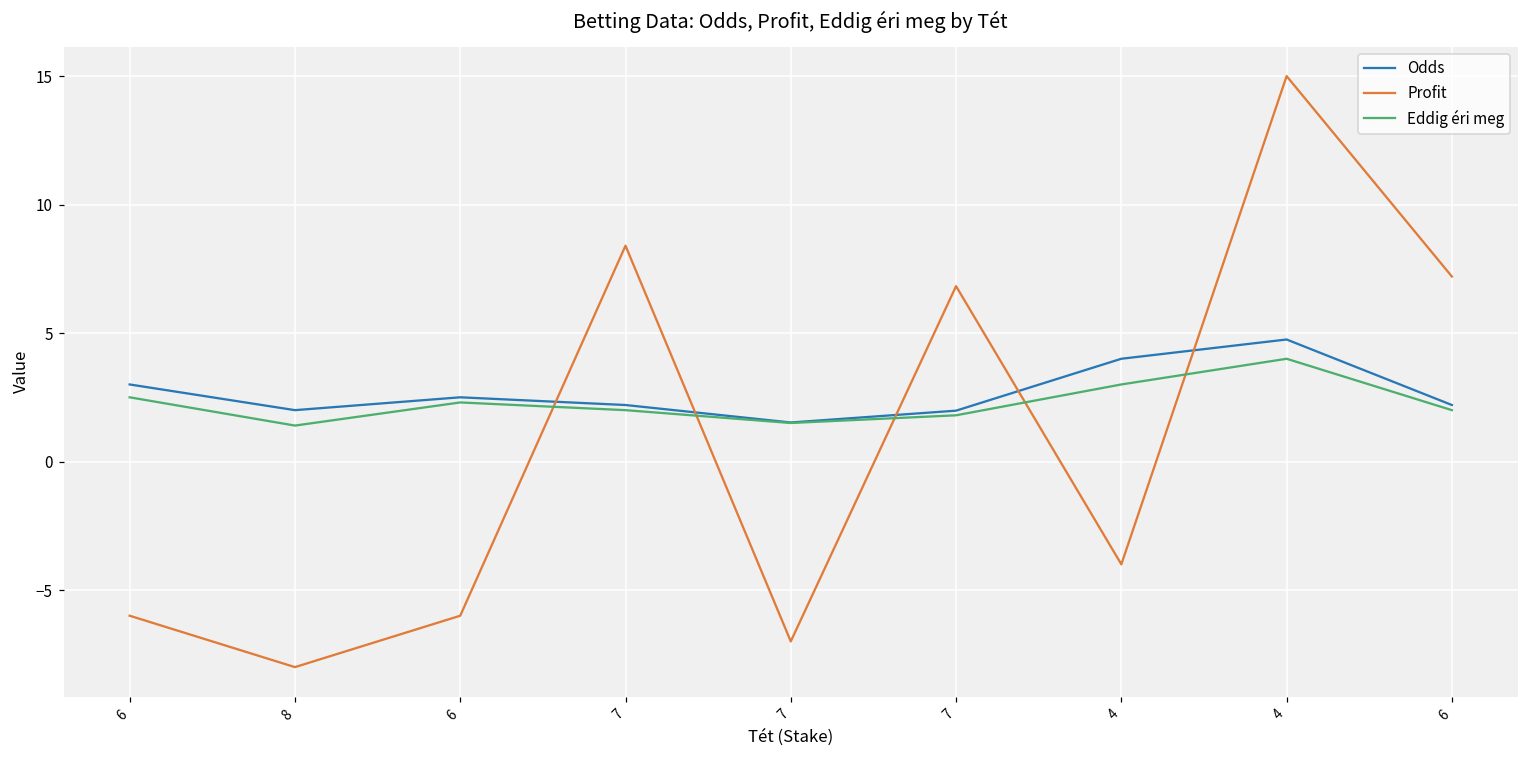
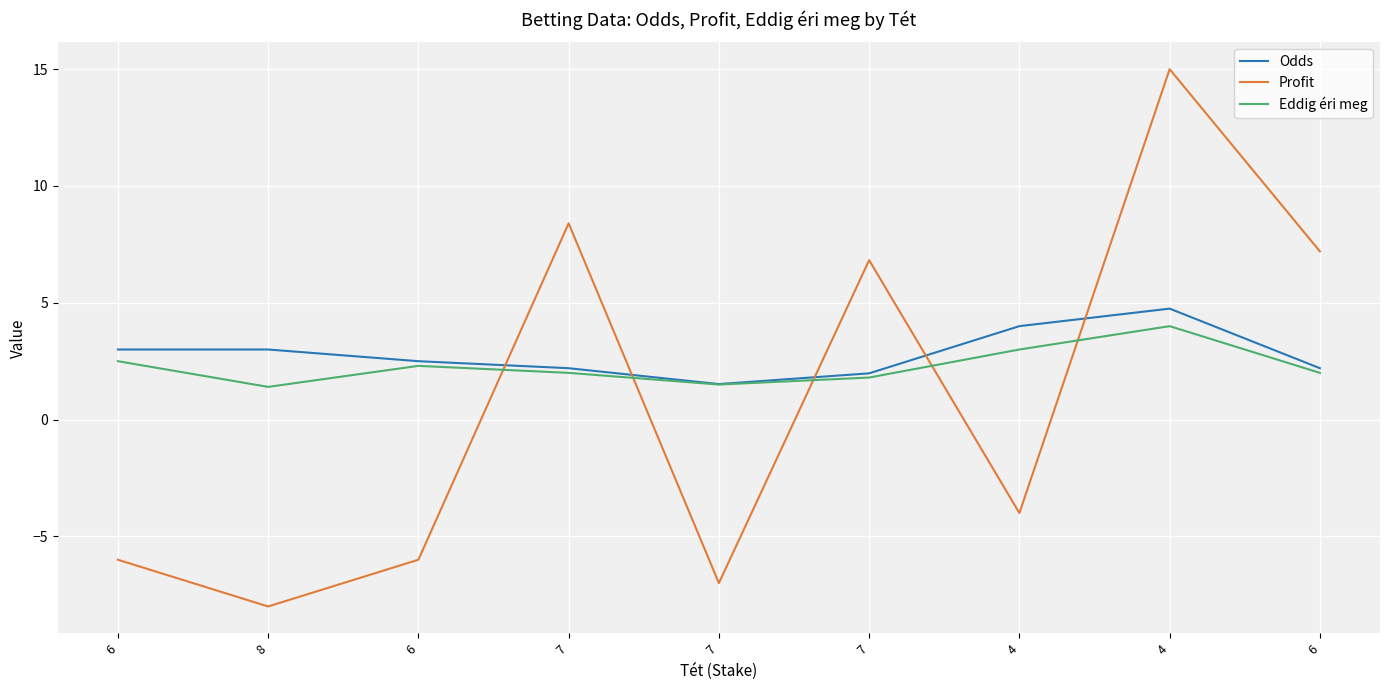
  {
    "Odds": {
-     "8": 2
+     "8": 3
    },
    "Profit": {
      "8": -8
    },
    "Eddig éri meg": {
      "8": 1.4
    }
  }
